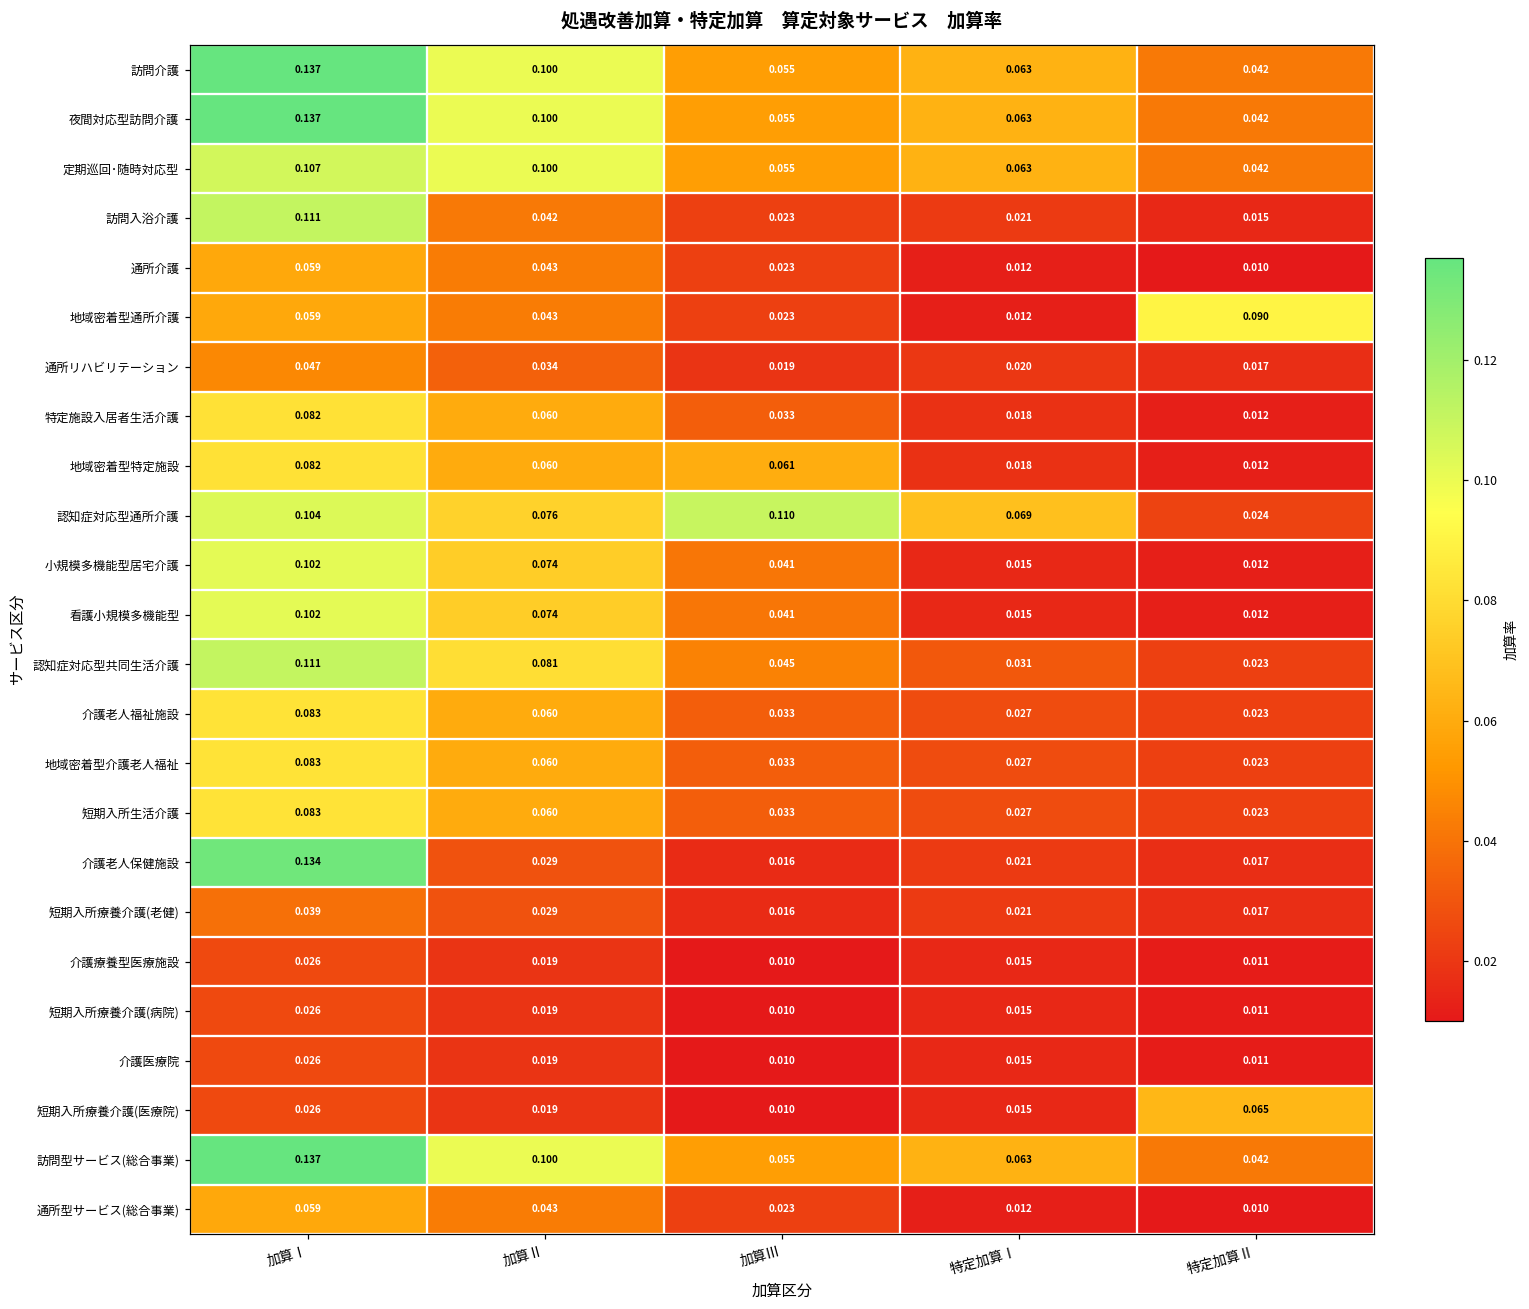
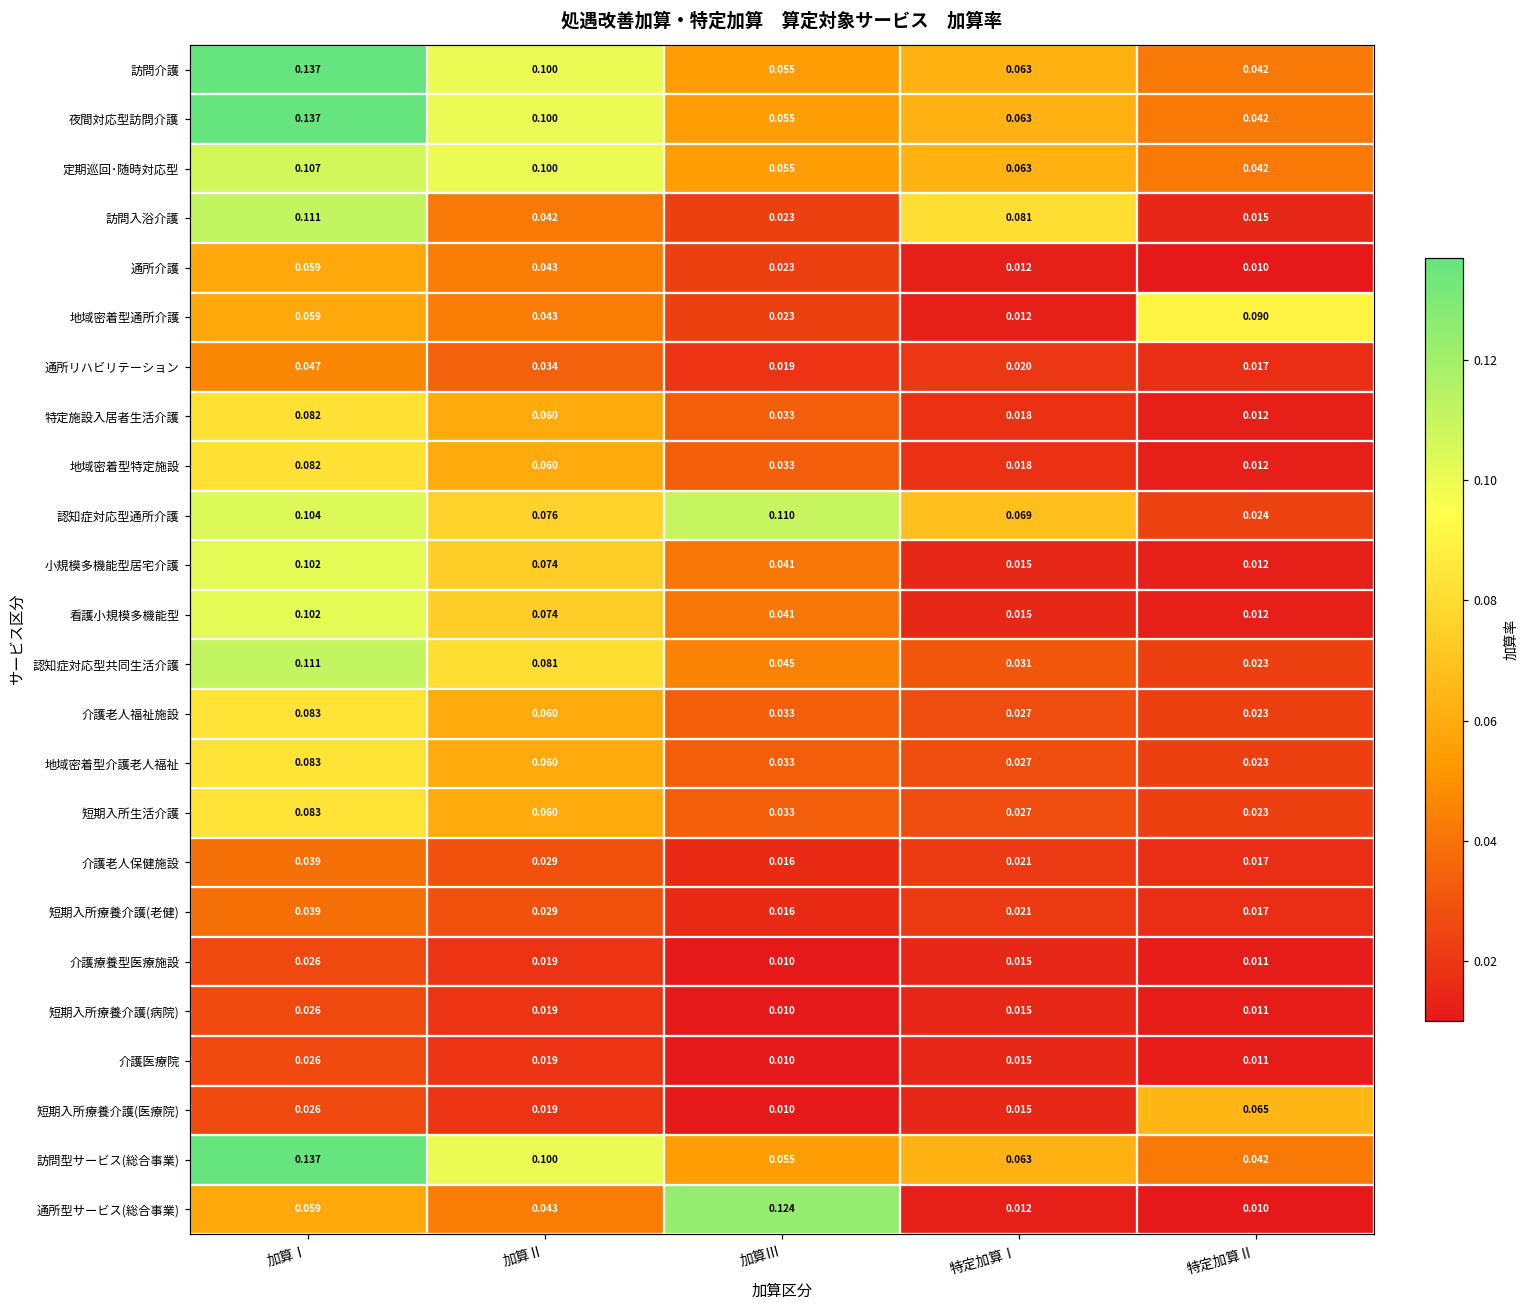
  {
    "訪問介護": {
      "加算Ⅰ": 0.137,
      "加算Ⅱ": 0.100,
      "加算Ⅲ": 0.055,
      "特定加算Ⅰ": 0.063,
      "特定加算Ⅱ": 0.042
    },
    "夜間対応型訪問介護": {
      "加算Ⅰ": 0.137,
      "加算Ⅱ": 0.100,
      "加算Ⅲ": 0.055,
      "特定加算Ⅰ": 0.063,
      "特定加算Ⅱ": 0.042
    },
    "定期巡回･随時対応型": {
      "加算Ⅰ": 0.107,
      "加算Ⅱ": 0.100,
      "加算Ⅲ": 0.055,
      "特定加算Ⅰ": 0.063,
      "特定加算Ⅱ": 0.042
    },
    "訪問入浴介護": {
      "加算Ⅰ": 0.111,
      "加算Ⅱ": 0.042,
      "加算Ⅲ": 0.023,
-     "特定加算Ⅰ": 0.021,
+     "特定加算Ⅰ": 0.081,
      "特定加算Ⅱ": 0.015
    },
    "通所介護": {
      "加算Ⅰ": 0.059,
      "加算Ⅱ": 0.043,
      "加算Ⅲ": 0.023,
      "特定加算Ⅰ": 0.012,
      "特定加算Ⅱ": 0.010
    },
    "地域密着型通所介護": {
      "加算Ⅰ": 0.059,
      "加算Ⅱ": 0.043,
      "加算Ⅲ": 0.023,
      "特定加算Ⅰ": 0.012,
      "特定加算Ⅱ": 0.090
    },
    "通所リハビリテーション": {
      "加算Ⅰ": 0.047,
      "加算Ⅱ": 0.034,
      "加算Ⅲ": 0.019,
      "特定加算Ⅰ": 0.020,
      "特定加算Ⅱ": 0.017
    },
    "特定施設入居者生活介護": {
      "加算Ⅰ": 0.082,
      "加算Ⅱ": 0.060,
      "加算Ⅲ": 0.033,
      "特定加算Ⅰ": 0.018,
      "特定加算Ⅱ": 0.012
    },
    "地域密着型特定施設": {
      "加算Ⅰ": 0.082,
      "加算Ⅱ": 0.060,
-     "加算Ⅲ": 0.061,
+     "加算Ⅲ": 0.033,
      "特定加算Ⅰ": 0.018,
      "特定加算Ⅱ": 0.012
    },
    "認知症対応型通所介護": {
      "加算Ⅰ": 0.104,
      "加算Ⅱ": 0.076,
      "加算Ⅲ": 0.110,
      "特定加算Ⅰ": 0.069,
      "特定加算Ⅱ": 0.024
    },
    "小規模多機能型居宅介護": {
      "加算Ⅰ": 0.102,
      "加算Ⅱ": 0.074,
      "加算Ⅲ": 0.041,
      "特定加算Ⅰ": 0.015,
      "特定加算Ⅱ": 0.012
    },
    "看護小規模多機能型": {
      "加算Ⅰ": 0.102,
      "加算Ⅱ": 0.074,
      "加算Ⅲ": 0.041,
      "特定加算Ⅰ": 0.015,
      "特定加算Ⅱ": 0.012
    },
    "認知症対応型共同生活介護": {
      "加算Ⅰ": 0.111,
      "加算Ⅱ": 0.081,
      "加算Ⅲ": 0.045,
      "特定加算Ⅰ": 0.031,
      "特定加算Ⅱ": 0.023
    },
    "介護老人福祉施設": {
      "加算Ⅰ": 0.083,
      "加算Ⅱ": 0.060,
      "加算Ⅲ": 0.033,
      "特定加算Ⅰ": 0.027,
      "特定加算Ⅱ": 0.023
    },
    "地域密着型介護老人福祉": {
      "加算Ⅰ": 0.083,
      "加算Ⅱ": 0.060,
      "加算Ⅲ": 0.033,
      "特定加算Ⅰ": 0.027,
      "特定加算Ⅱ": 0.023
    },
    "短期入所生活介護": {
      "加算Ⅰ": 0.083,
      "加算Ⅱ": 0.060,
      "加算Ⅲ": 0.033,
      "特定加算Ⅰ": 0.027,
      "特定加算Ⅱ": 0.023
    },
    "介護老人保健施設": {
-     "加算Ⅰ": 0.134,
+     "加算Ⅰ": 0.039,
      "加算Ⅱ": 0.029,
      "加算Ⅲ": 0.016,
      "特定加算Ⅰ": 0.021,
      "特定加算Ⅱ": 0.017
    },
    "短期入所療養介護(老健)": {
      "加算Ⅰ": 0.039,
      "加算Ⅱ": 0.029,
      "加算Ⅲ": 0.016,
      "特定加算Ⅰ": 0.021,
      "特定加算Ⅱ": 0.017
    },
    "介護療養型医療施設": {
      "加算Ⅰ": 0.026,
      "加算Ⅱ": 0.019,
      "加算Ⅲ": 0.010,
      "特定加算Ⅰ": 0.015,
      "特定加算Ⅱ": 0.011
    },
    "短期入所療養介護(病院)": {
      "加算Ⅰ": 0.026,
      "加算Ⅱ": 0.019,
      "加算Ⅲ": 0.010,
      "特定加算Ⅰ": 0.015,
      "特定加算Ⅱ": 0.011
    },
    "介護医療院": {
      "加算Ⅰ": 0.026,
      "加算Ⅱ": 0.019,
      "加算Ⅲ": 0.010,
      "特定加算Ⅰ": 0.015,
      "特定加算Ⅱ": 0.011
    },
    "短期入所療養介護(医療院)": {
      "加算Ⅰ": 0.026,
      "加算Ⅱ": 0.019,
      "加算Ⅲ": 0.010,
      "特定加算Ⅰ": 0.015,
      "特定加算Ⅱ": 0.065
    },
    "訪問型サービス(総合事業)": {
      "加算Ⅰ": 0.137,
      "加算Ⅱ": 0.100,
      "加算Ⅲ": 0.055,
      "特定加算Ⅰ": 0.063,
      "特定加算Ⅱ": 0.042
    },
    "通所型サービス(総合事業)": {
      "加算Ⅰ": 0.059,
      "加算Ⅱ": 0.043,
-     "加算Ⅲ": 0.023,
+     "加算Ⅲ": 0.124,
      "特定加算Ⅰ": 0.012,
      "特定加算Ⅱ": 0.010
    }
  }
